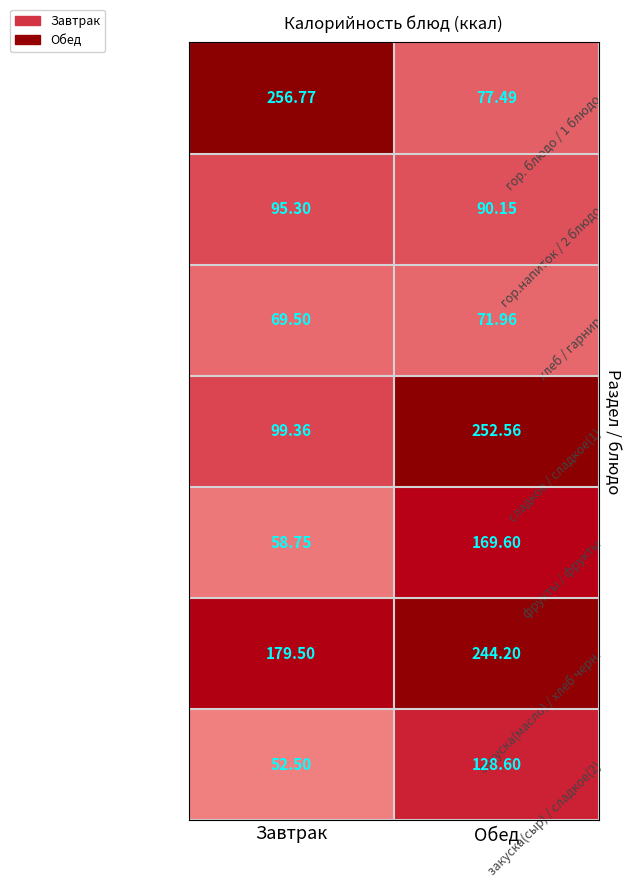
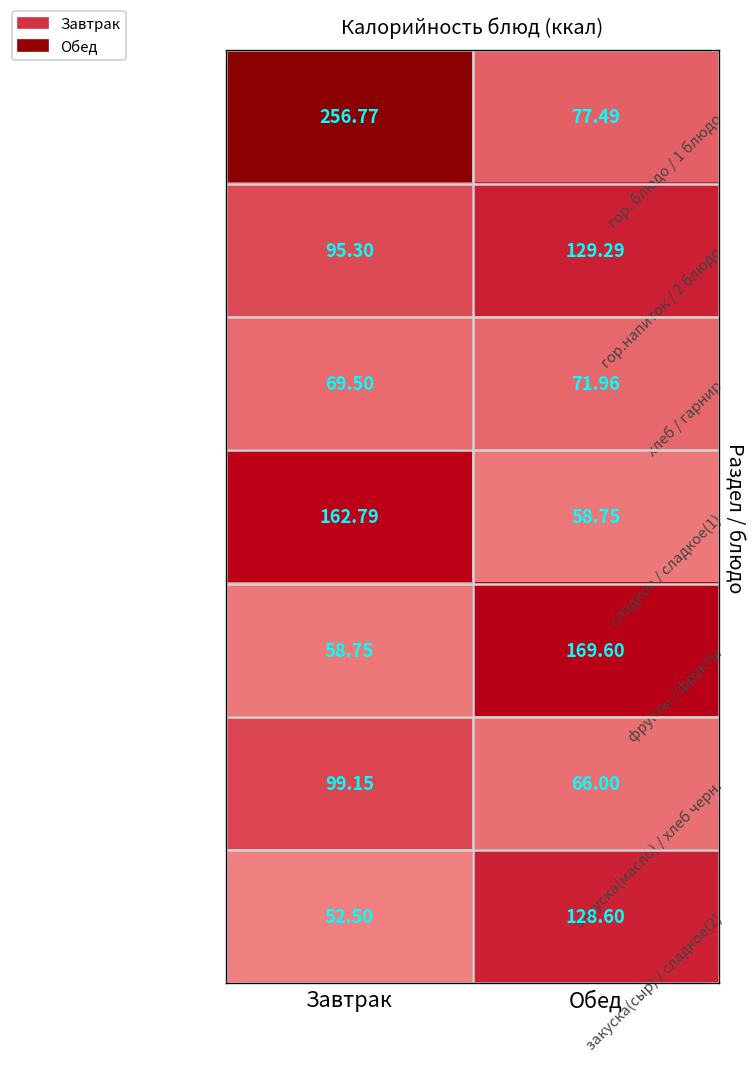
  {
    "гор. блюдо / 1 блюдо": {
      "Завтрак": 256.77,
      "Обед": 77.49
    },
    "гор.напиток / 2 блюдо": {
      "Завтрак": 95.30,
-     "Обед": 90.15
+     "Обед": 129.29
    },
    "хлеб / гарнир": {
      "Завтрак": 69.50,
      "Обед": 71.96
    },
    "сладкое / сладкое(1)": {
-     "Завтрак": 99.36,
-     "Обед": 252.56
+     "Завтрак": 162.79,
+     "Обед": 58.75
    },
    "фрукты / фрукты": {
      "Завтрак": 58.75,
      "Обед": 169.60
    },
    "закуска(масло) / хлеб черн.": {
-     "Завтрак": 179.50,
-     "Обед": 244.20
+     "Завтрак": 99.15,
+     "Обед": 66.00
    },
    "закуска(сыр) / сладкое(2)": {
      "Завтрак": 52.50,
      "Обед": 128.60
    }
  }
